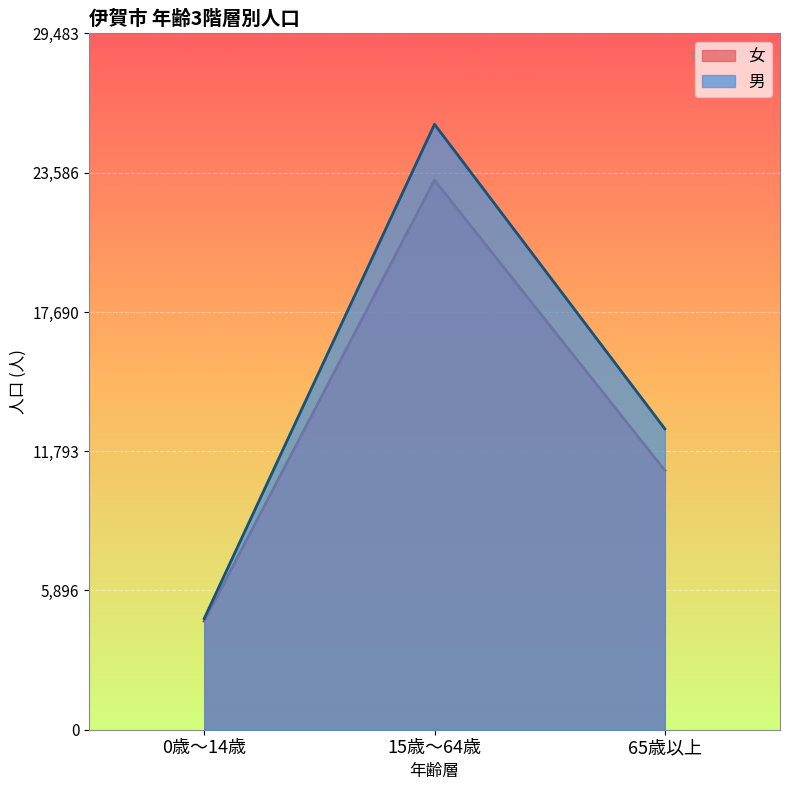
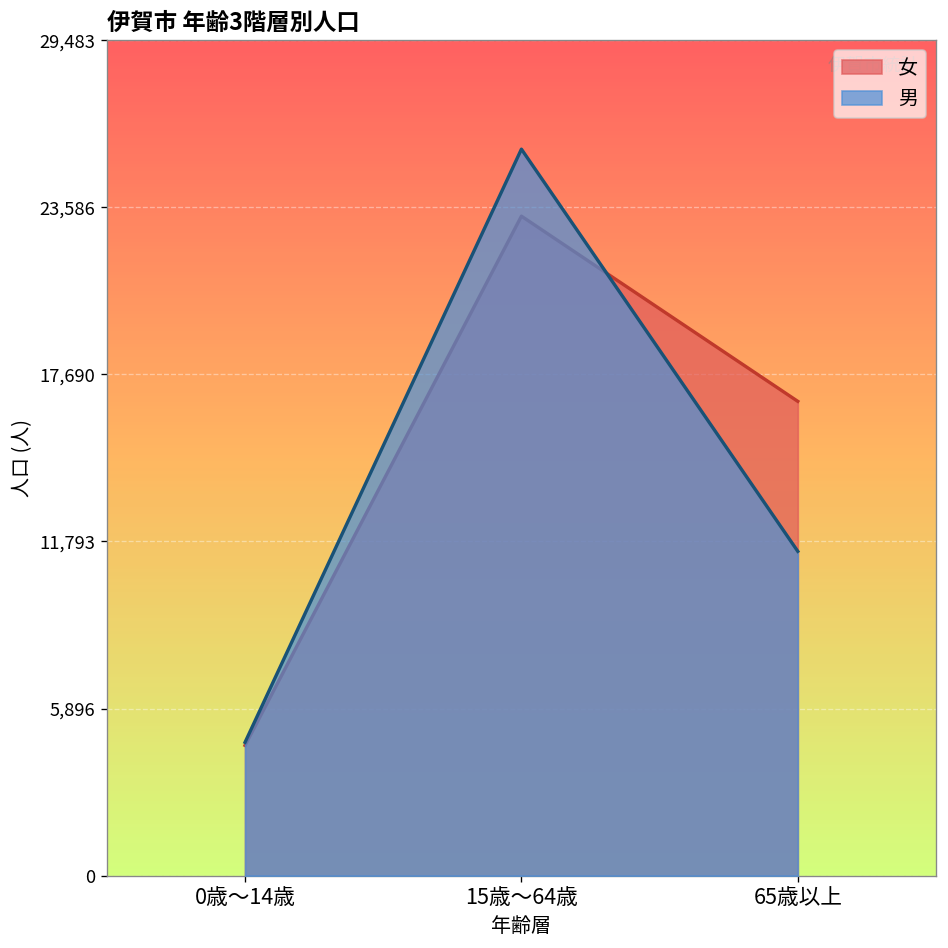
  {
    "女": {
      "0歳～14歳": "4,600",
      "15歳～64歳": "23,300",
-     "65歳以上": "11,000"
+     "65歳以上": "16,700"
    },
    "男": {
      "0歳～14歳": "4,700",
      "15歳～64歳": "25,600",
-     "65歳以上": "12,700"
+     "65歳以上": "11,400"
    }
  }
